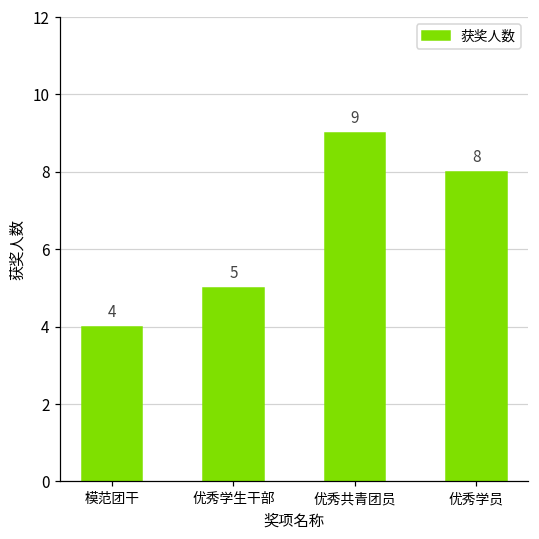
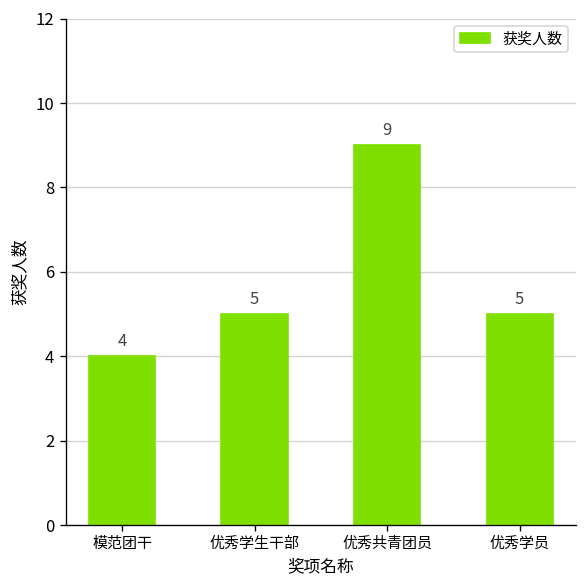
  {
    "模范团干": 4,
    "优秀学生干部": 5,
    "优秀共青团员": 9,
-   "优秀学员": 8
+   "优秀学员": 5
  }
